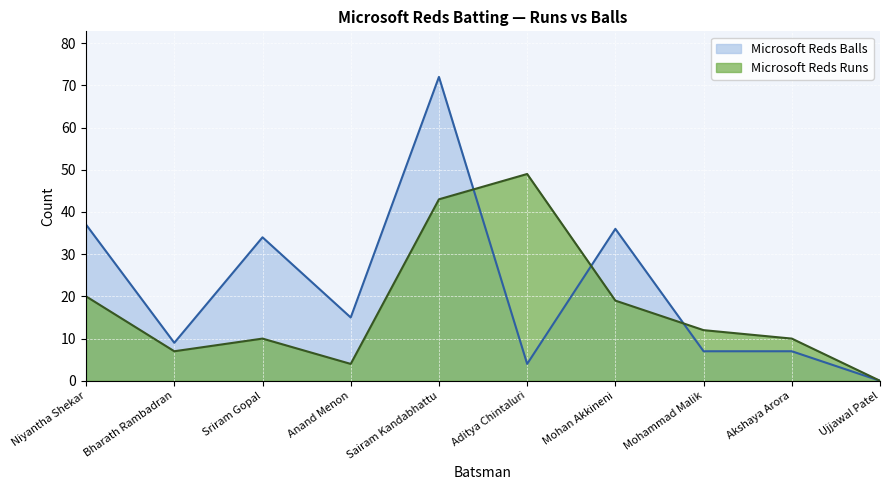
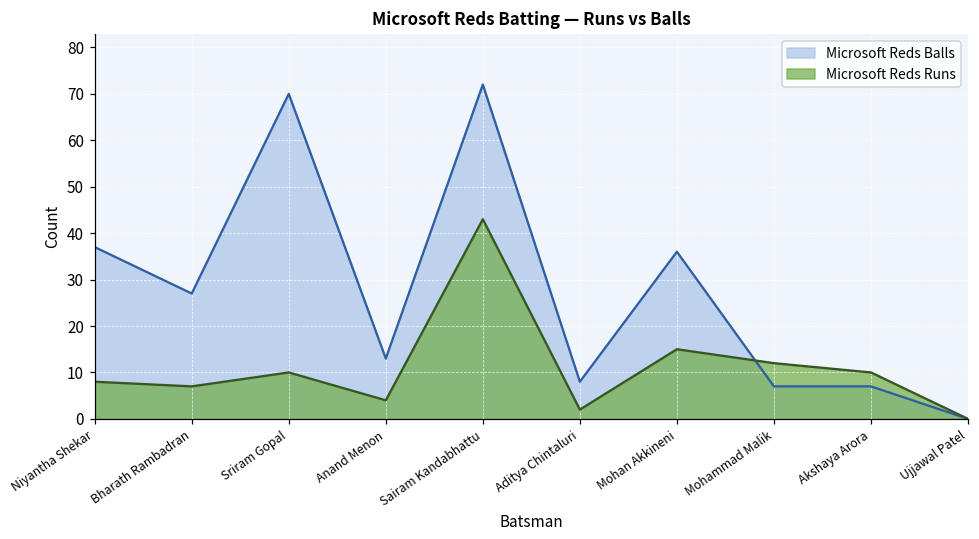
  {
    "Microsoft Reds Balls": {
      "Niyantha Shekar": 37,
-     "Bharath Rambadran": 9,
-     "Sriram Gopal": 34,
-     "Anand Menon": 15,
+     "Bharath Rambadran": 27,
+     "Sriram Gopal": 70,
+     "Anand Menon": 13,
      "Sairam Kandabhattu": 72,
-     "Aditya Chintaluri": 4,
+     "Aditya Chintaluri": 8,
      "Mohan Akkineni": 36,
      "Mohammad Malik": 7,
      "Akshaya Arora": 7
    },
    "Microsoft Reds Runs": {
-     "Niyantha Shekar": 20,
+     "Niyantha Shekar": 8,
      "Bharath Rambadran": 7,
      "Sriram Gopal": 10,
      "Anand Menon": 4,
      "Sairam Kandabhattu": 43,
-     "Aditya Chintaluri": 49,
-     "Mohan Akkineni": 19,
+     "Aditya Chintaluri": 2,
+     "Mohan Akkineni": 15,
      "Mohammad Malik": 12,
      "Akshaya Arora": 10
    }
  }
